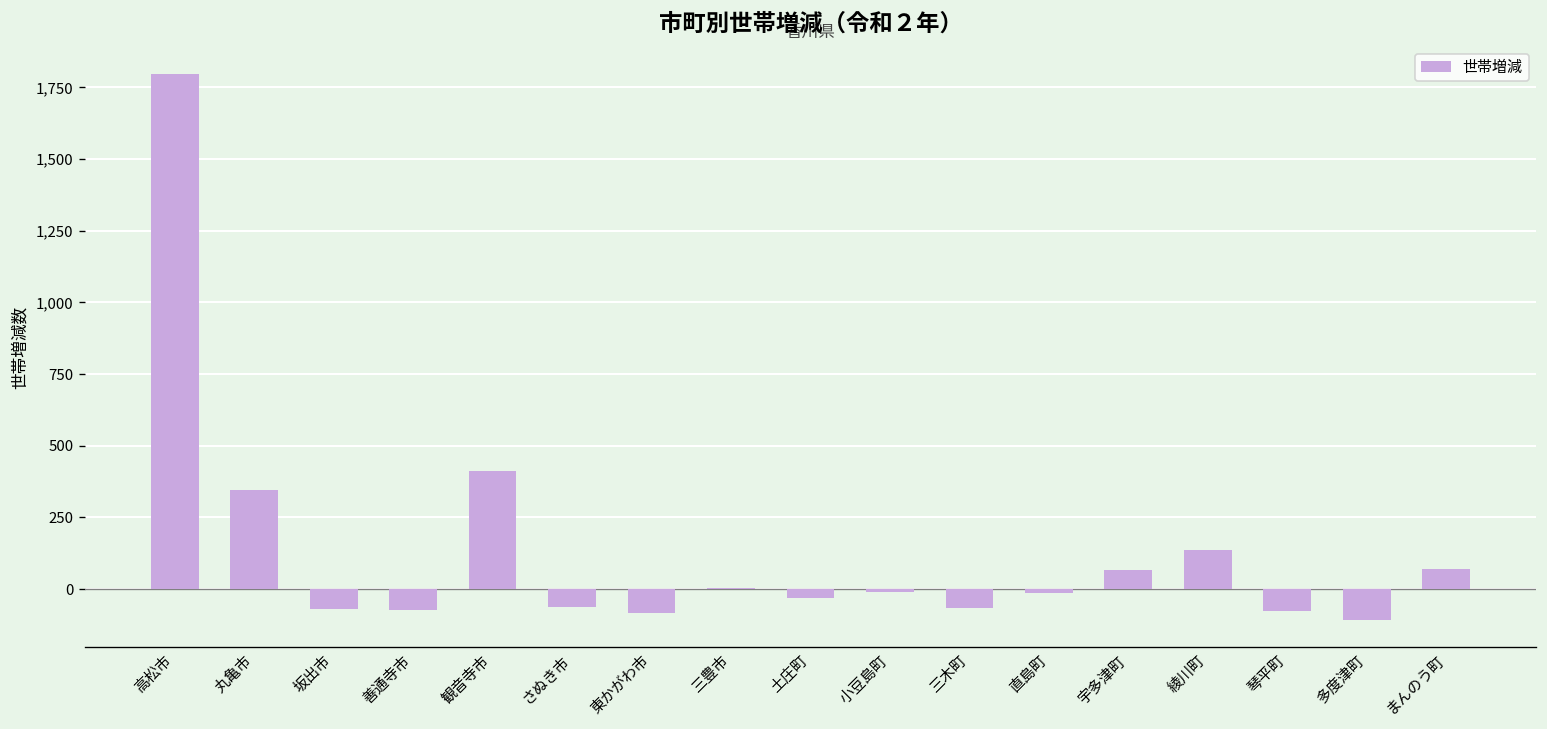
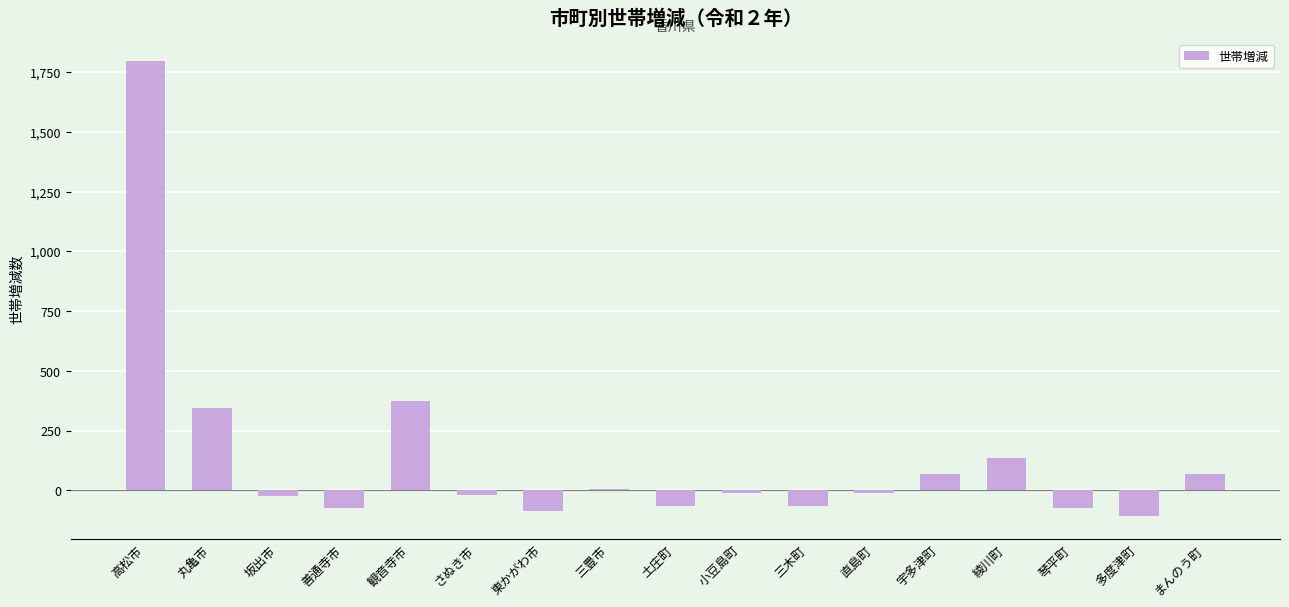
  {
    "高松市": "1,800",
    "丸亀市": "340",
-   "坂出市": "-70",
+   "坂出市": "-20",
    "善通寺市": "-70",
-   "観音寺市": "410",
-   "さぬき市": "-60",
+   "観音寺市": "370",
+   "さぬき市": "-20",
    "東かがわ市": "-80",
-   "土庄町": "-30",
+   "土庄町": "-60",
    "三木町": "-70",
    "直島町": "-10",
    "宇多津町": "70",
    "綾川町": "140",
    "琴平町": "-80",
    "多度津町": "-110",
    "まんのう町": "70"
  }
